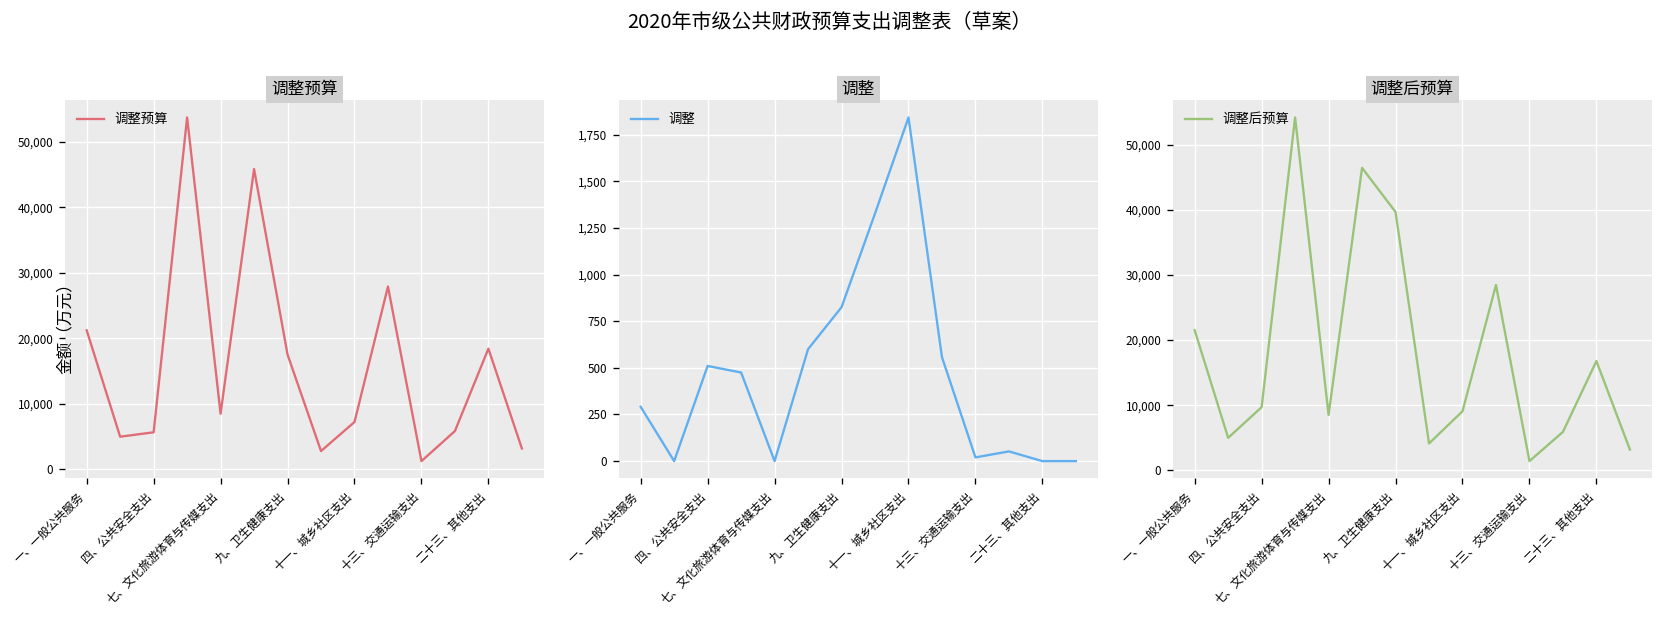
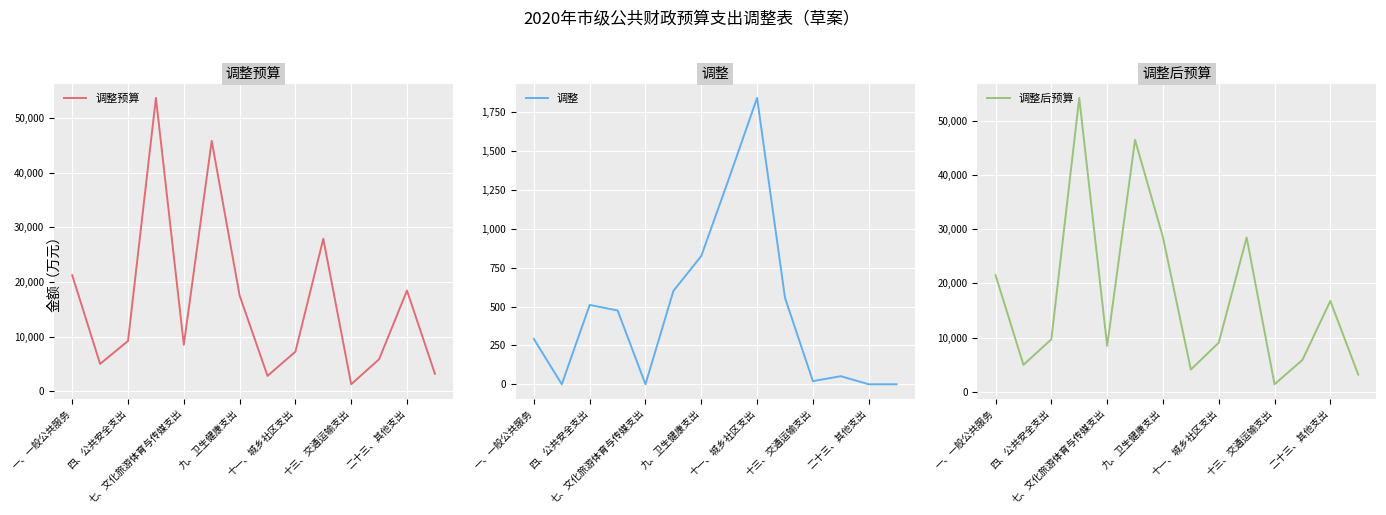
  {
    "调整预算": {
      "一、一般公共服务": "21,000",
-     "四、公共安全支出": "6,000",
+     "四、公共安全支出": "9,000",
      "七、文化旅游体育与传媒支出": "9,000",
      "九、卫生健康支出": "18,000",
      "十一、城乡社区支出": "7,000",
      "十三、交通运输支出": "1,000",
      "二十三、其他支出": "18,000"
    },
    "调整": {
      "一、一般公共服务": "290",
      "四、公共安全支出": "510",
      "七、文化旅游体育与传媒支出": "0",
      "九、卫生健康支出": "830",
      "十一、城乡社区支出": "1,840",
      "十三、交通运输支出": "20",
      "二十三、其他支出": "0"
    },
    "调整后预算": {
      "一、一般公共服务": "22,000",
      "四、公共安全支出": "10,000",
      "七、文化旅游体育与传媒支出": "9,000",
-     "九、卫生健康支出": "40,000",
+     "九、卫生健康支出": "29,000",
      "十一、城乡社区支出": "9,000",
      "十三、交通运输支出": "1,000",
      "二十三、其他支出": "17,000"
    }
  }
